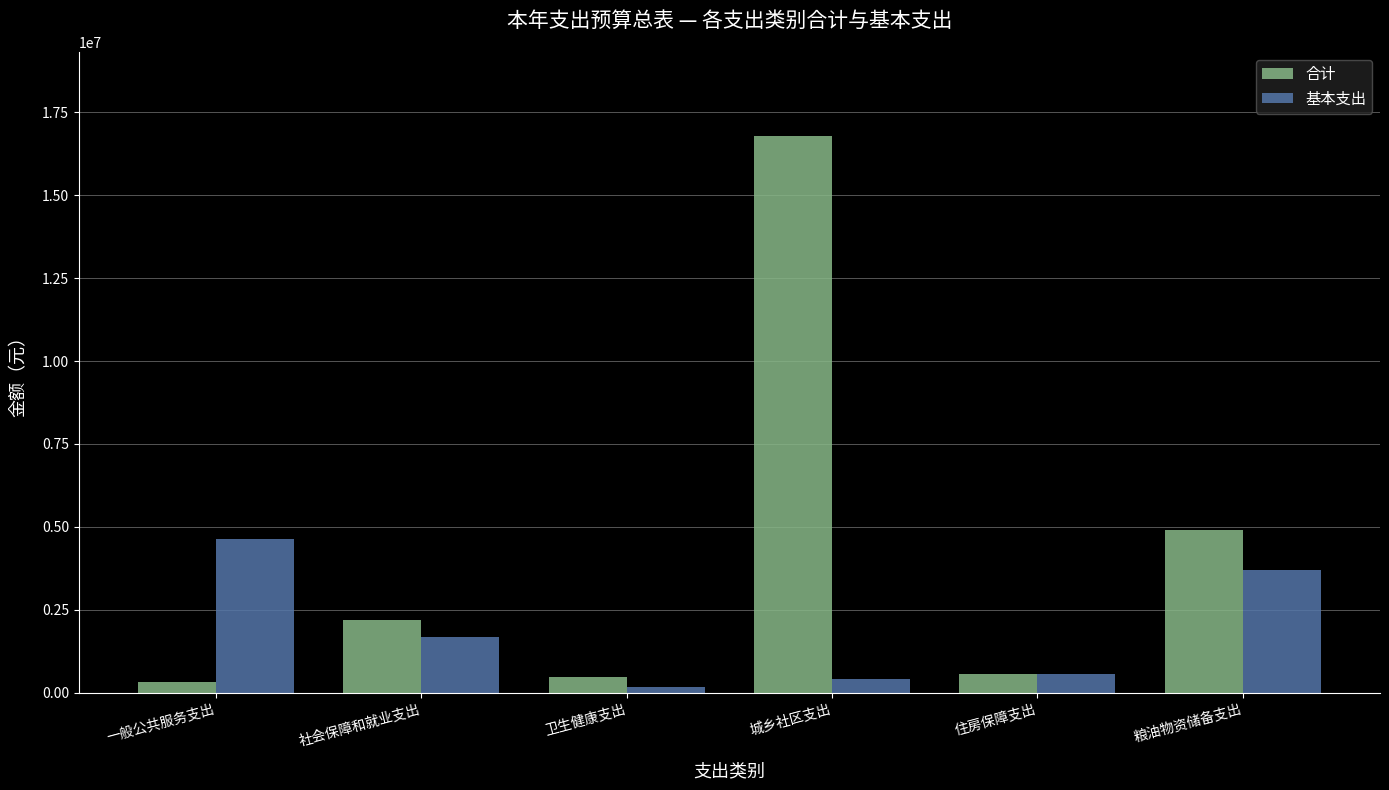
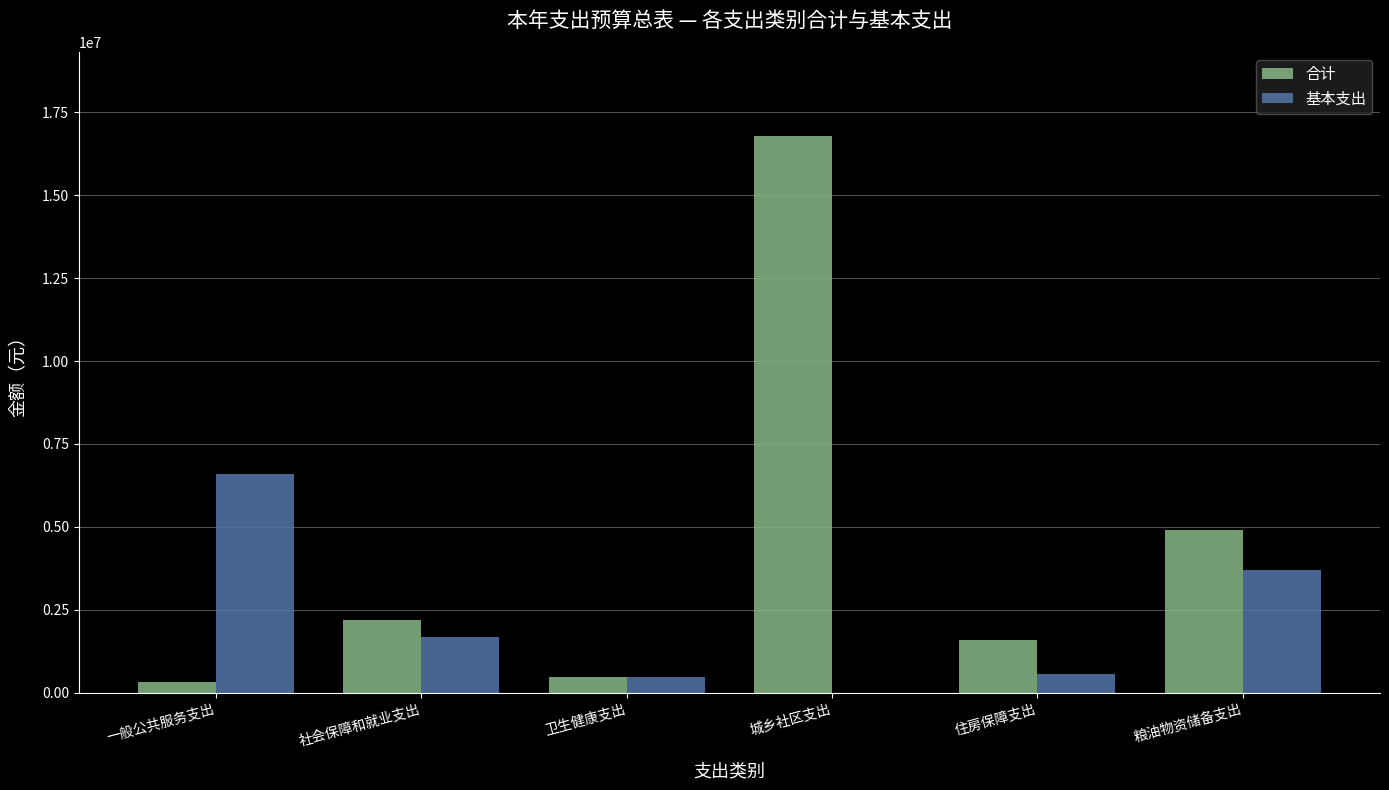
  {
    "合计": {
      "一般公共服务支出": 300000,
      "社会保障和就业支出": 2200000,
      "卫生健康支出": 500000,
      "城乡社区支出": 16800000,
-     "住房保障支出": 600000,
+     "住房保障支出": 1600000,
      "粮油物资储备支出": 4900000
    },
    "基本支出": {
-     "一般公共服务支出": 4600000,
+     "一般公共服务支出": 6600000,
      "社会保障和就业支出": 1700000,
-     "卫生健康支出": 200000,
-     "城乡社区支出": 400000,
+     "卫生健康支出": 500000,
+     "城乡社区支出": 0,
      "住房保障支出": 600000,
      "粮油物资储备支出": 3700000
    }
  }
